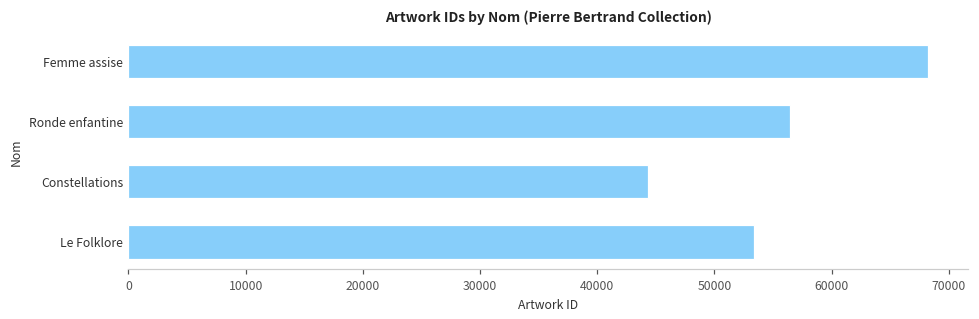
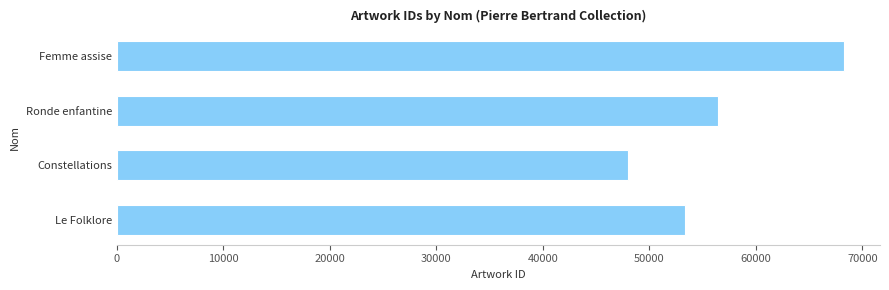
  {
    "Femme assise": 68200,
    "Ronde enfantine": 56400,
-   "Constellations": 44300,
+   "Constellations": 48000,
    "Le Folklore": 53300
  }
